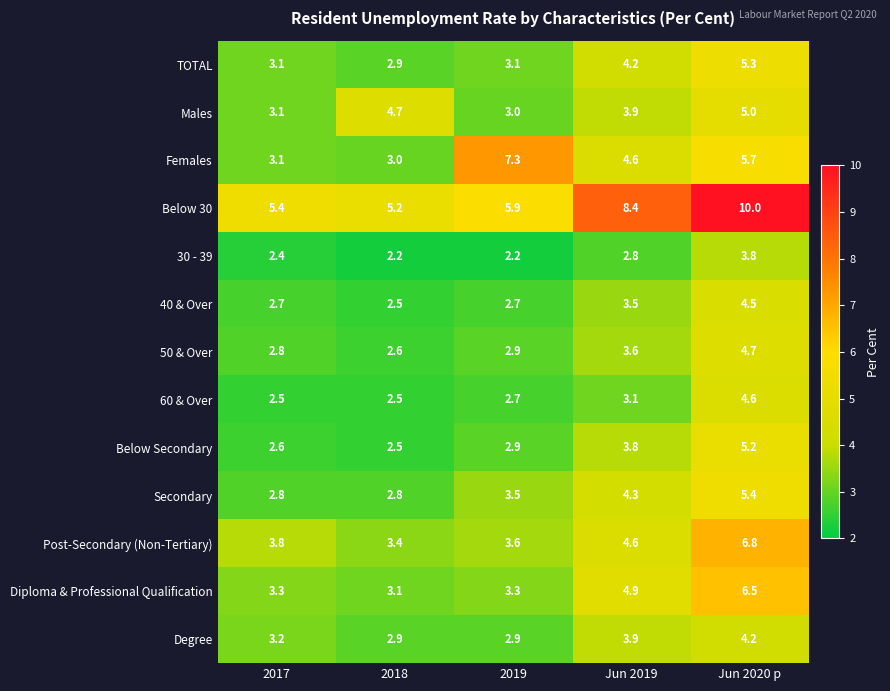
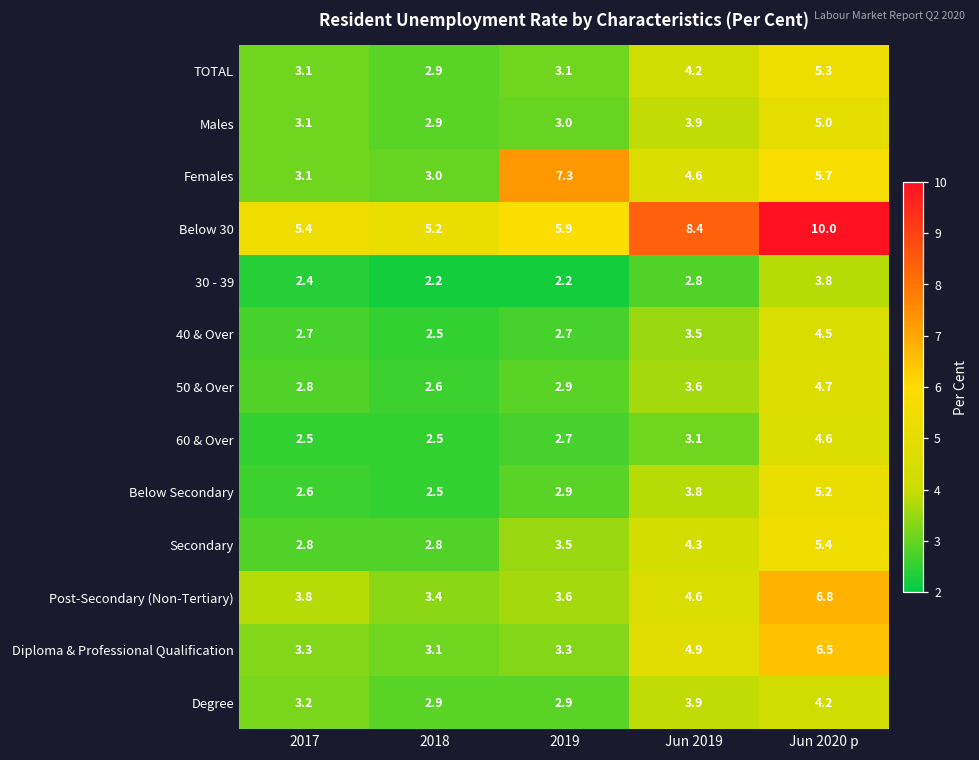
  {
    "TOTAL": {
      "2017": 3.1,
      "2018": 2.9,
      "2019": 3.1,
      "Jun 2019": 4.2,
      "Jun 2020 p": 5.3
    },
    "Males": {
      "2017": 3.1,
-     "2018": 4.7,
+     "2018": 2.9,
      "2019": 3.0,
      "Jun 2019": 3.9,
      "Jun 2020 p": 5.0
    },
    "Females": {
      "2017": 3.1,
      "2018": 3.0,
      "2019": 7.3,
      "Jun 2019": 4.6,
      "Jun 2020 p": 5.7
    },
    "Below 30": {
      "2017": 5.4,
      "2018": 5.2,
      "2019": 5.9,
      "Jun 2019": 8.4,
      "Jun 2020 p": 10.0
    },
    "30 - 39": {
      "2017": 2.4,
      "2018": 2.2,
      "2019": 2.2,
      "Jun 2019": 2.8,
      "Jun 2020 p": 3.8
    },
    "40 & Over": {
      "2017": 2.7,
      "2018": 2.5,
      "2019": 2.7,
      "Jun 2019": 3.5,
      "Jun 2020 p": 4.5
    },
    "50 & Over": {
      "2017": 2.8,
      "2018": 2.6,
      "2019": 2.9,
      "Jun 2019": 3.6,
      "Jun 2020 p": 4.7
    },
    "60 & Over": {
      "2017": 2.5,
      "2018": 2.5,
      "2019": 2.7,
      "Jun 2019": 3.1,
      "Jun 2020 p": 4.6
    },
    "Below Secondary": {
      "2017": 2.6,
      "2018": 2.5,
      "2019": 2.9,
      "Jun 2019": 3.8,
      "Jun 2020 p": 5.2
    },
    "Secondary": {
      "2017": 2.8,
      "2018": 2.8,
      "2019": 3.5,
      "Jun 2019": 4.3,
      "Jun 2020 p": 5.4
    },
    "Post-Secondary (Non-Tertiary)": {
      "2017": 3.8,
      "2018": 3.4,
      "2019": 3.6,
      "Jun 2019": 4.6,
      "Jun 2020 p": 6.8
    },
    "Diploma & Professional Qualification": {
      "2017": 3.3,
      "2018": 3.1,
      "2019": 3.3,
      "Jun 2019": 4.9,
      "Jun 2020 p": 6.5
    },
    "Degree": {
      "2017": 3.2,
      "2018": 2.9,
      "2019": 2.9,
      "Jun 2019": 3.9,
      "Jun 2020 p": 4.2
    }
  }
